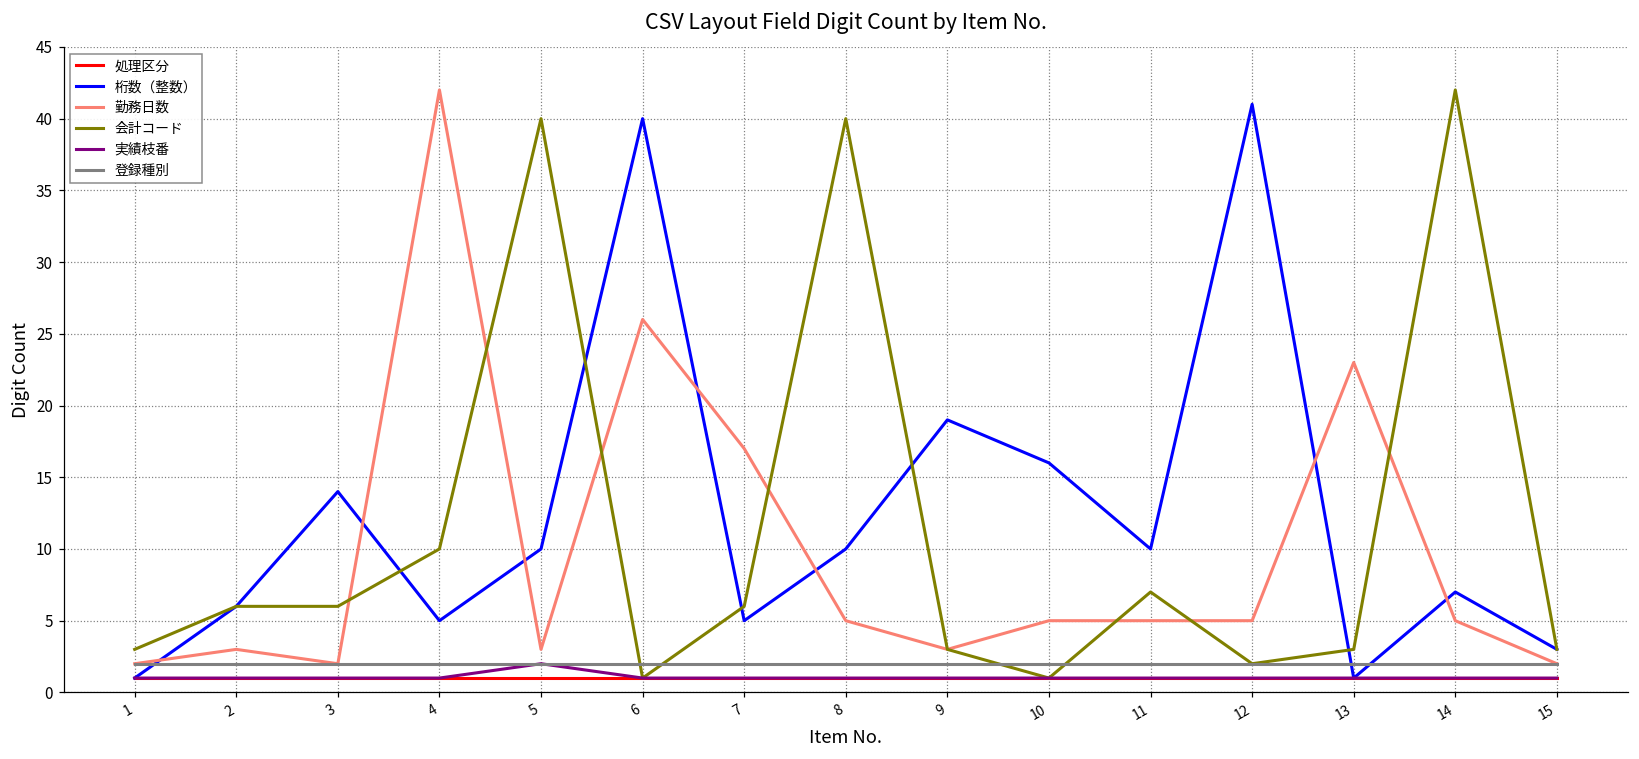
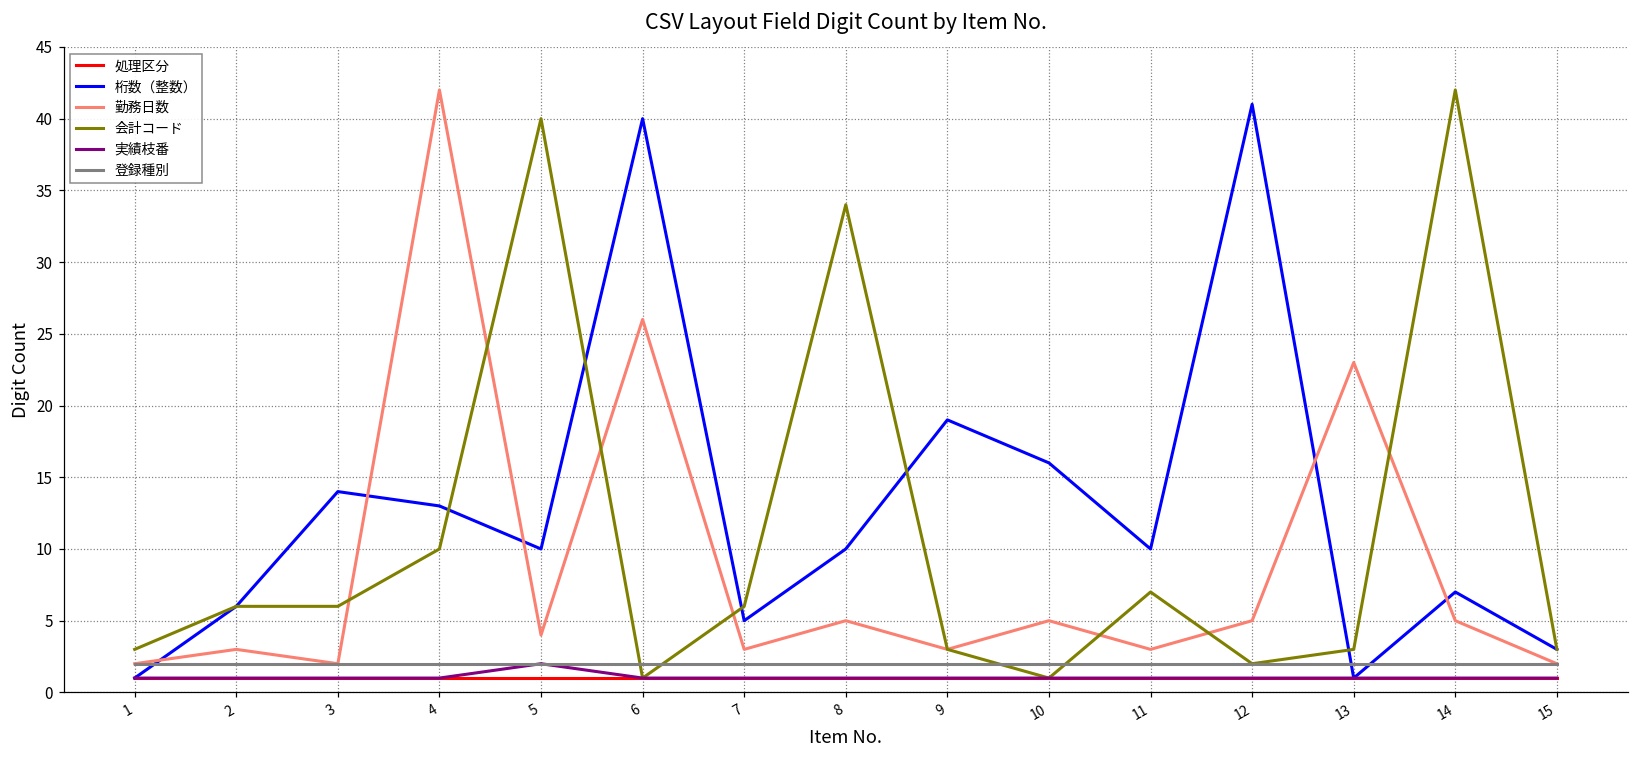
  {
    "処理区分": {
      "5": 1
    },
    "桁数（整数）": {
      "3": 14,
-     "4": 5,
+     "4": 13,
      "5": 10,
      "6": 40,
      "7": 5,
      "8": 10,
      "9": 19,
      "10": 16,
      "11": 10,
      "12": 41,
      "14": 7
    },
    "勤務日数": {
      "2": 3,
      "4": 42,
-     "5": 3,
+     "5": 4,
      "6": 26,
-     "7": 17,
+     "7": 3,
      "8": 5,
      "10": 5,
-     "11": 5,
+     "11": 3,
      "12": 5,
      "13": 23,
      "14": 5
    },
    "会計コード": {
      "1": 3,
      "3": 6,
      "4": 10,
      "5": 40,
      "7": 6,
-     "8": 40,
+     "8": 34,
      "11": 7,
      "13": 3,
      "14": 42
    },
    "登録種別": {
      "2": 2,
      "4": 2,
      "6": 2,
      "7": 2,
      "8": 2,
      "9": 2,
      "10": 2,
      "11": 2,
      "13": 2,
      "14": 2
    }
  }
